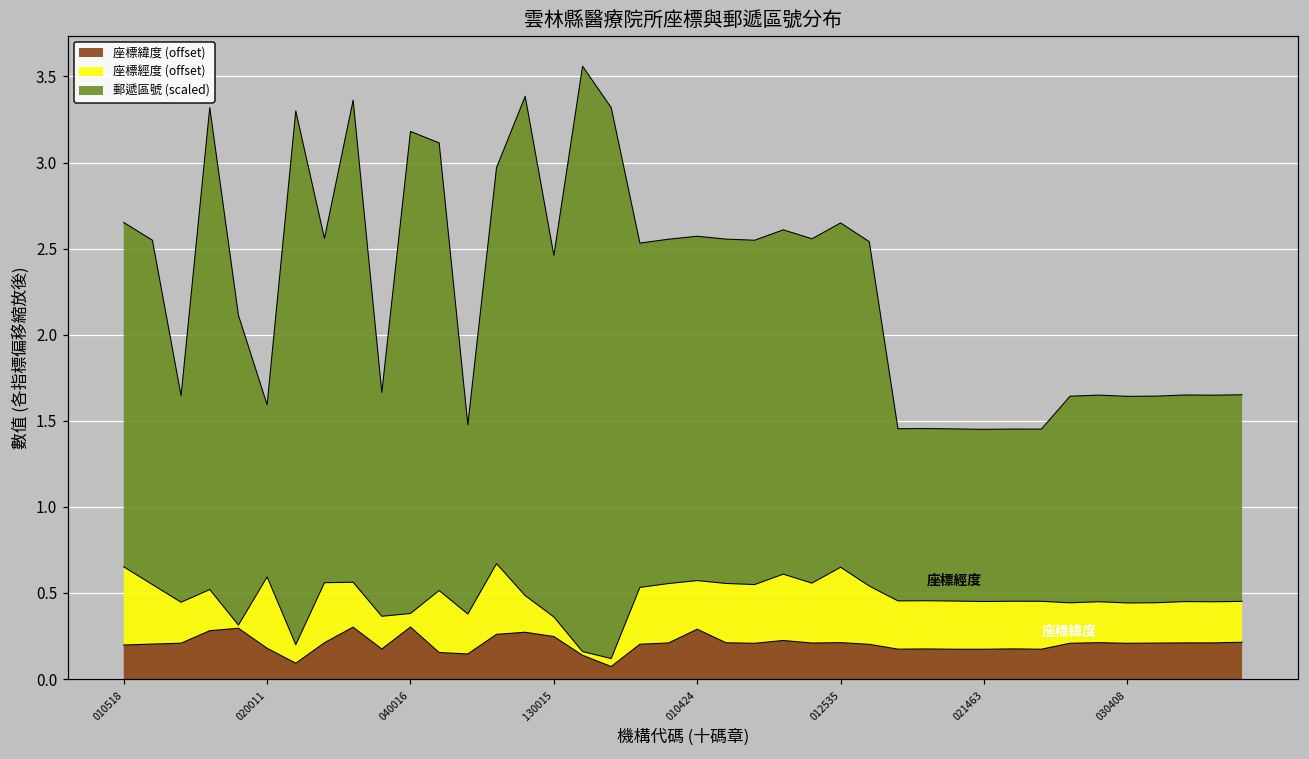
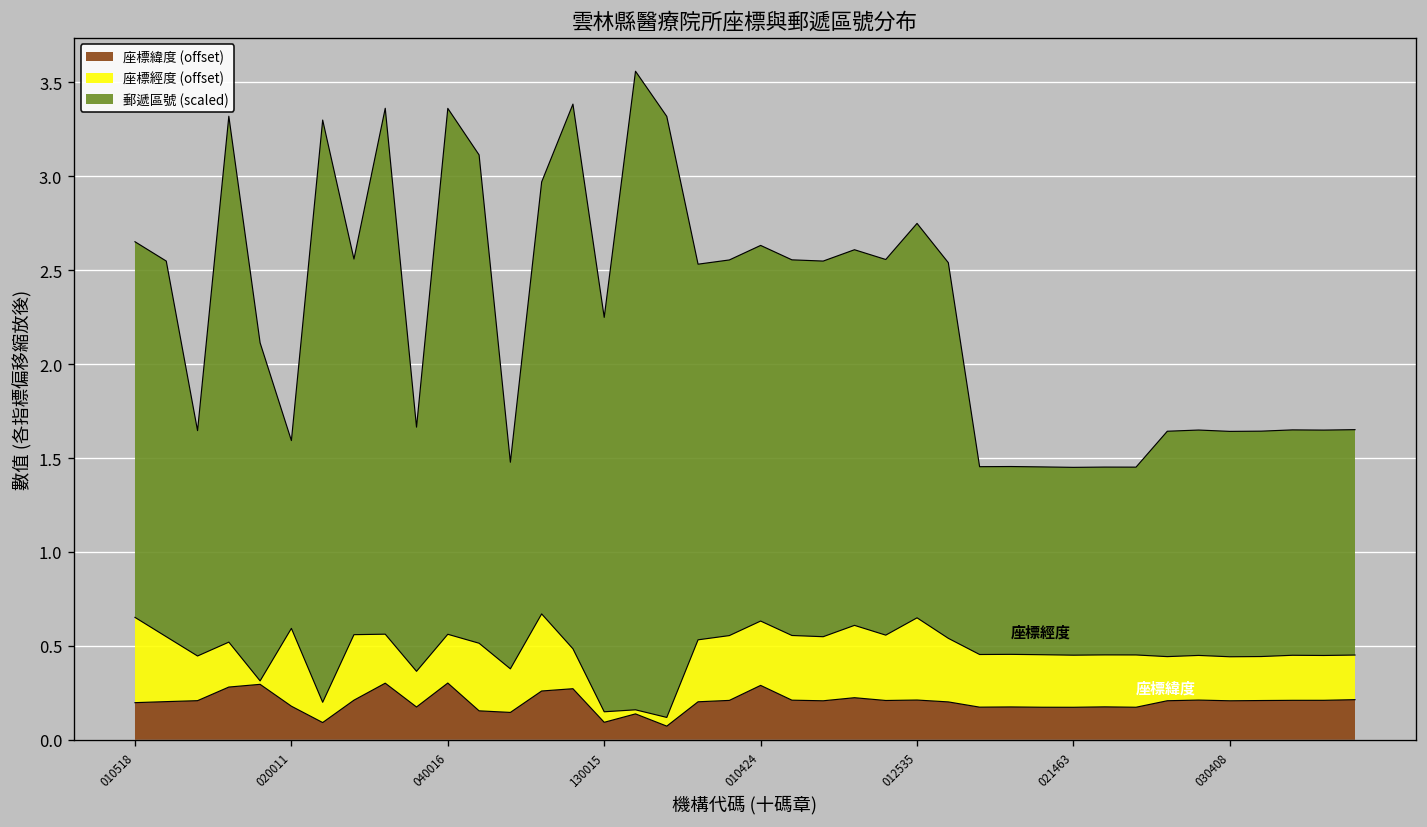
  {
    "座標緯度 (offset)": {
      "010518": 0.20,
      "020011": 0.18,
      "040016": 0.30,
-     "130015": 0.25,
+     "130015": 0.09,
      "010424": 0.29,
      "012535": 0.21,
      "021463": 0.17,
      "030408": 0.21
    },
    "座標經度 (offset)": {
      "010518": 0.45,
      "020011": 0.41,
-     "040016": 0.08,
-     "130015": 0.11,
-     "010424": 0.28,
+     "040016": 0.26,
+     "130015": 0.06,
+     "010424": 0.34,
      "012535": 0.44,
      "021463": 0.28,
      "030408": 0.23
    },
    "郵遞區號 (scaled)": {
      "010518": 2.00,
      "020011": 1.00,
      "040016": 2.80,
      "130015": 2.10,
      "010424": 2.00,
-     "012535": 2.00,
+     "012535": 2.10,
      "021463": 1.00,
      "030408": 1.20
    }
  }
